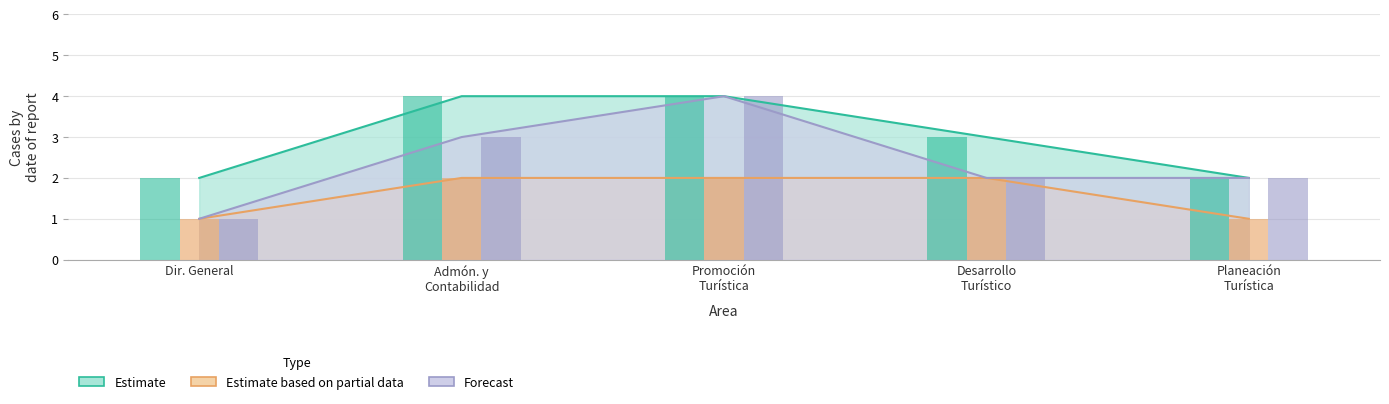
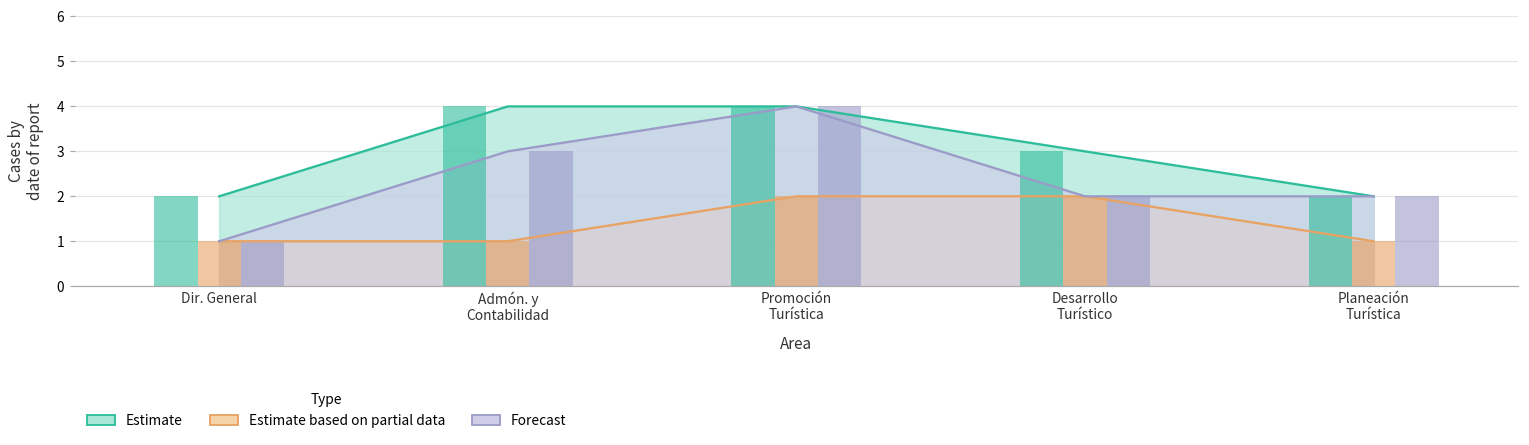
  {
    "Estimate based on partial data": {
      "Dir. General": 1,
-     "Admón. y Contabilidad": 2,
+     "Admón. y Contabilidad": 1,
      "Promoción Turística": 2,
      "Desarrollo Turístico": 2,
      "Planeación Turística": 1
    }
  }
